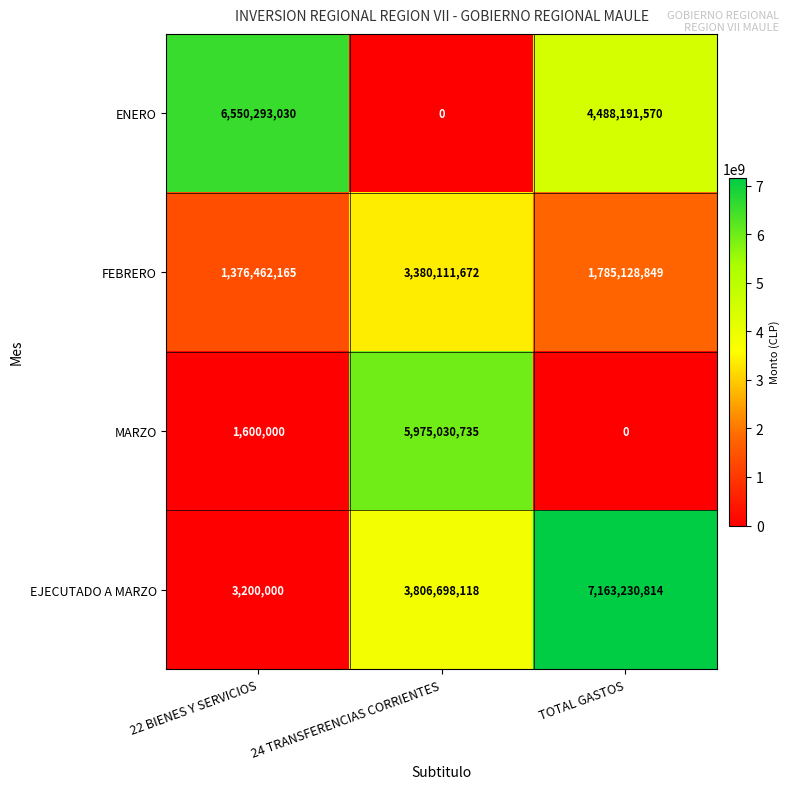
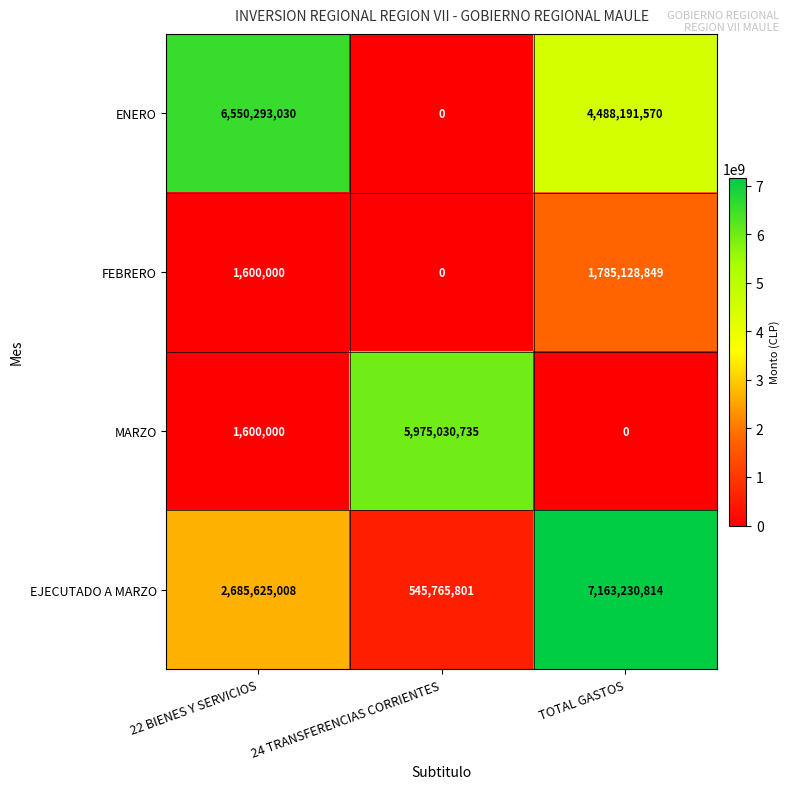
  {
    "ENERO": {
      "22 BIENES Y SERVICIOS": "6,550,293,030",
      "24 TRANSFERENCIAS CORRIENTES": "0",
      "TOTAL GASTOS": "4,488,191,570"
    },
    "FEBRERO": {
-     "22 BIENES Y SERVICIOS": "1,376,462,165",
-     "24 TRANSFERENCIAS CORRIENTES": "3,380,111,672",
+     "22 BIENES Y SERVICIOS": "1,600,000",
+     "24 TRANSFERENCIAS CORRIENTES": "0",
      "TOTAL GASTOS": "1,785,128,849"
    },
    "MARZO": {
      "22 BIENES Y SERVICIOS": "1,600,000",
      "24 TRANSFERENCIAS CORRIENTES": "5,975,030,735",
      "TOTAL GASTOS": "0"
    },
    "EJECUTADO A MARZO": {
-     "22 BIENES Y SERVICIOS": "3,200,000",
-     "24 TRANSFERENCIAS CORRIENTES": "3,806,698,118",
+     "22 BIENES Y SERVICIOS": "2,685,625,008",
+     "24 TRANSFERENCIAS CORRIENTES": "545,765,801",
      "TOTAL GASTOS": "7,163,230,814"
    }
  }
